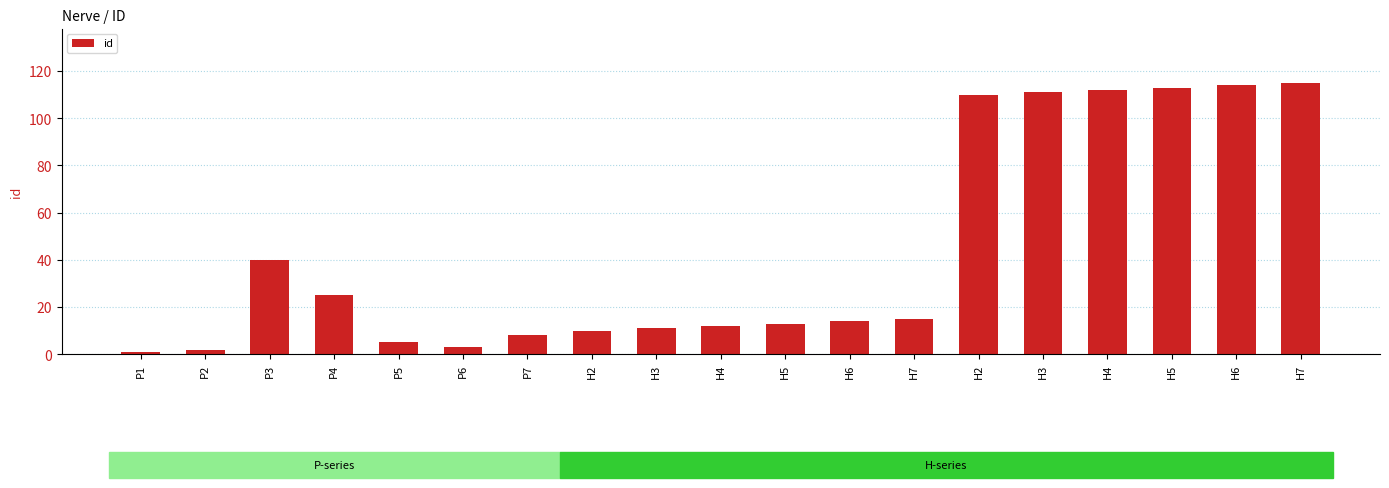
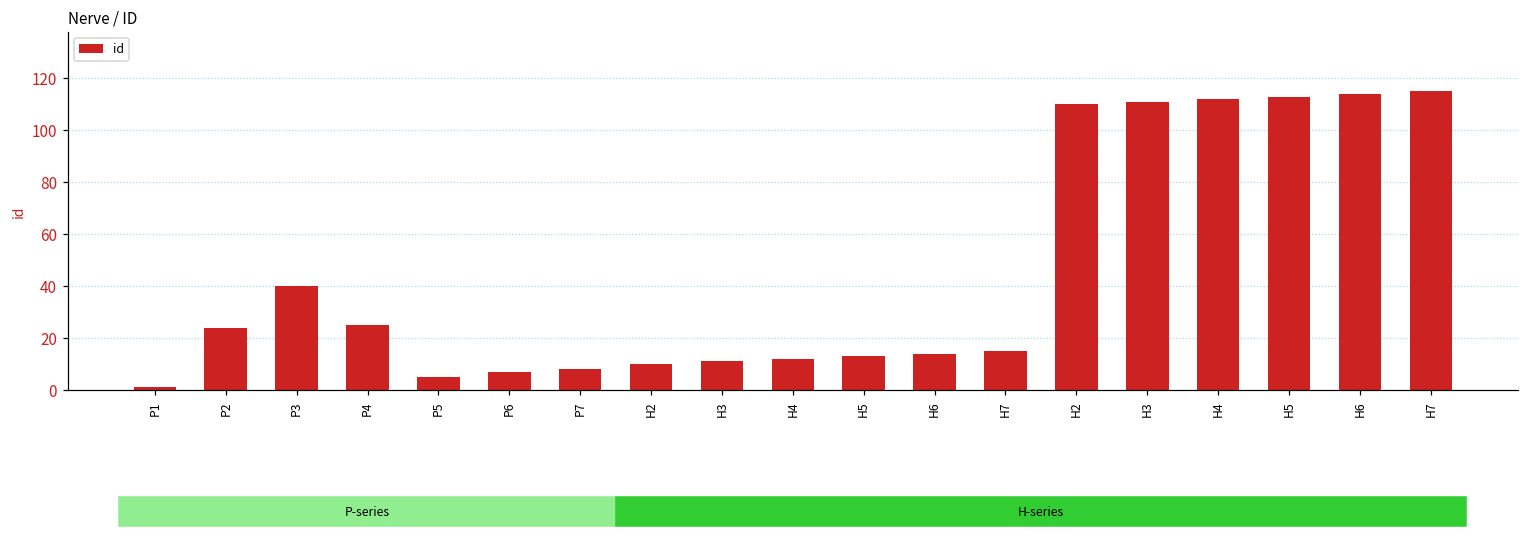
  {
-   "P2": 2,
+   "P2": 24,
    "P3": 40,
    "P4": 25,
    "P5": 5,
-   "P6": 3,
+   "P6": 7,
    "P7": 8
  }
